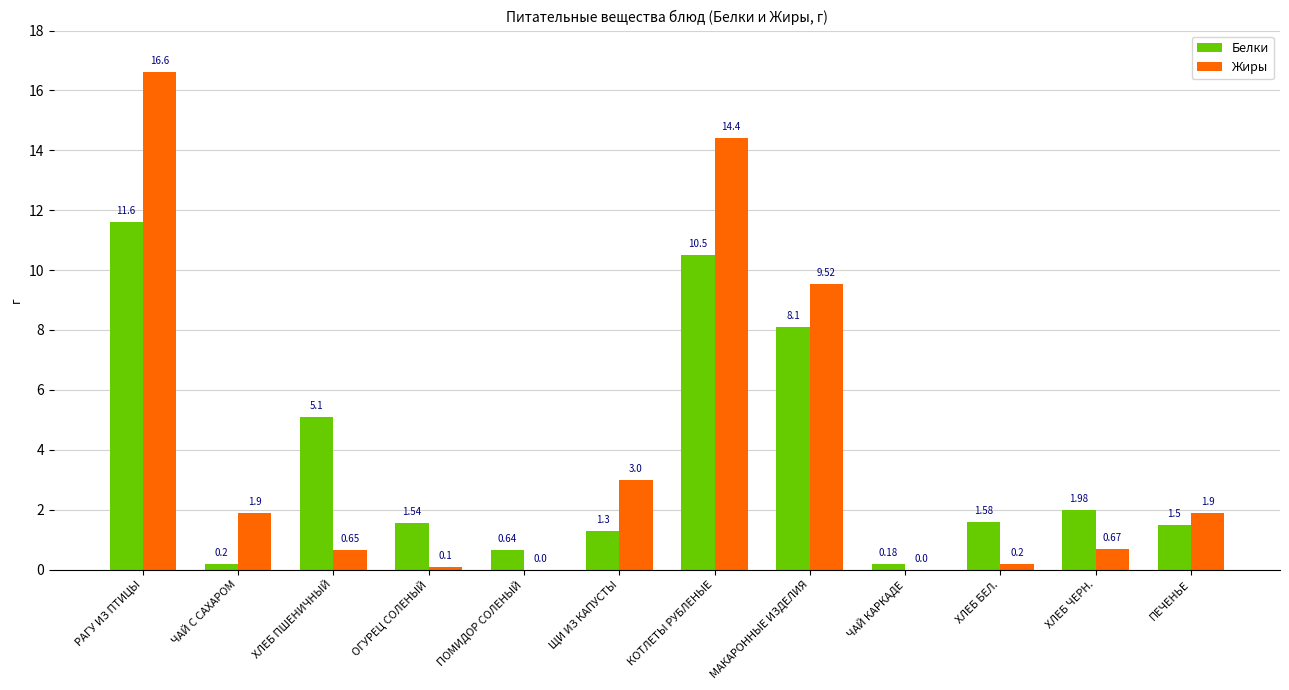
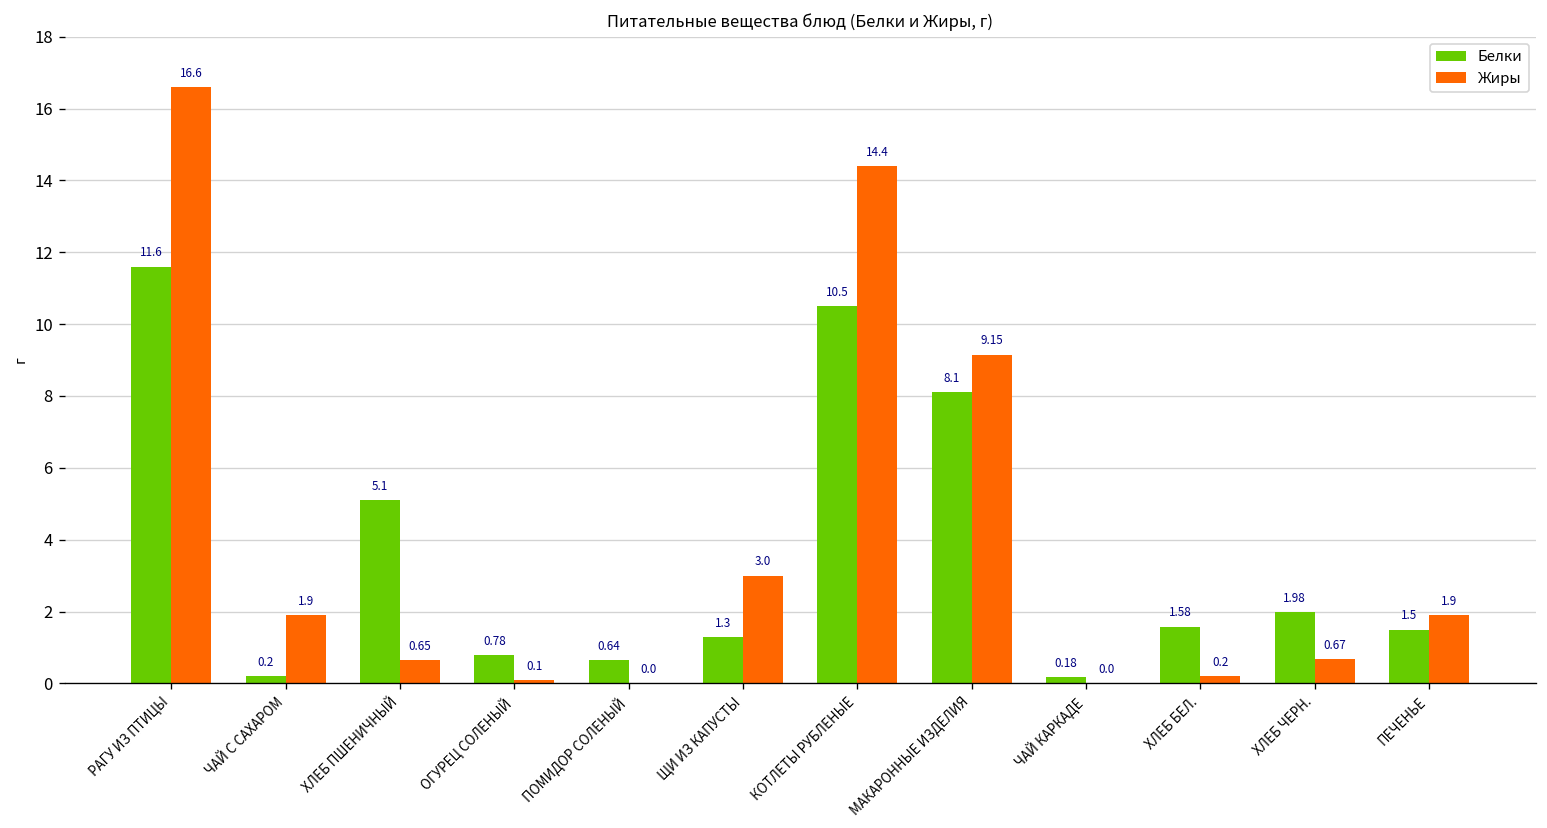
  {
    "Белки": {
      "РАГУ ИЗ ПТИЦЫ": 11.6,
      "ЧАЙ С САХАРОМ": 0.2,
      "ХЛЕБ ПШЕНИЧНЫЙ": 5.1,
-     "ОГУРЕЦ СОЛЕНЫЙ": 1.54,
+     "ОГУРЕЦ СОЛЕНЫЙ": 0.78,
      "ПОМИДОР СОЛЕНЫЙ": 0.64,
      "ЩИ ИЗ КАПУСТЫ": 1.3,
      "КОТЛЕТЫ РУБЛЕНЫЕ": 10.5,
      "МАКАРОННЫЕ ИЗДЕЛИЯ": 8.1,
      "ЧАЙ КАРКАДЕ": 0.18,
      "ХЛЕБ БЕЛ.": 1.58,
      "ХЛЕБ ЧЕРН.": 1.98,
      "ПЕЧЕНЬЕ": 1.5
    },
    "Жиры": {
      "РАГУ ИЗ ПТИЦЫ": 16.6,
      "ЧАЙ С САХАРОМ": 1.9,
      "ХЛЕБ ПШЕНИЧНЫЙ": 0.65,
      "ОГУРЕЦ СОЛЕНЫЙ": 0.1,
      "ПОМИДОР СОЛЕНЫЙ": 0.0,
      "ЩИ ИЗ КАПУСТЫ": 3.0,
      "КОТЛЕТЫ РУБЛЕНЫЕ": 14.4,
-     "МАКАРОННЫЕ ИЗДЕЛИЯ": 9.52,
+     "МАКАРОННЫЕ ИЗДЕЛИЯ": 9.15,
      "ЧАЙ КАРКАДЕ": 0.0,
      "ХЛЕБ БЕЛ.": 0.2,
      "ХЛЕБ ЧЕРН.": 0.67,
      "ПЕЧЕНЬЕ": 1.9
    }
  }
